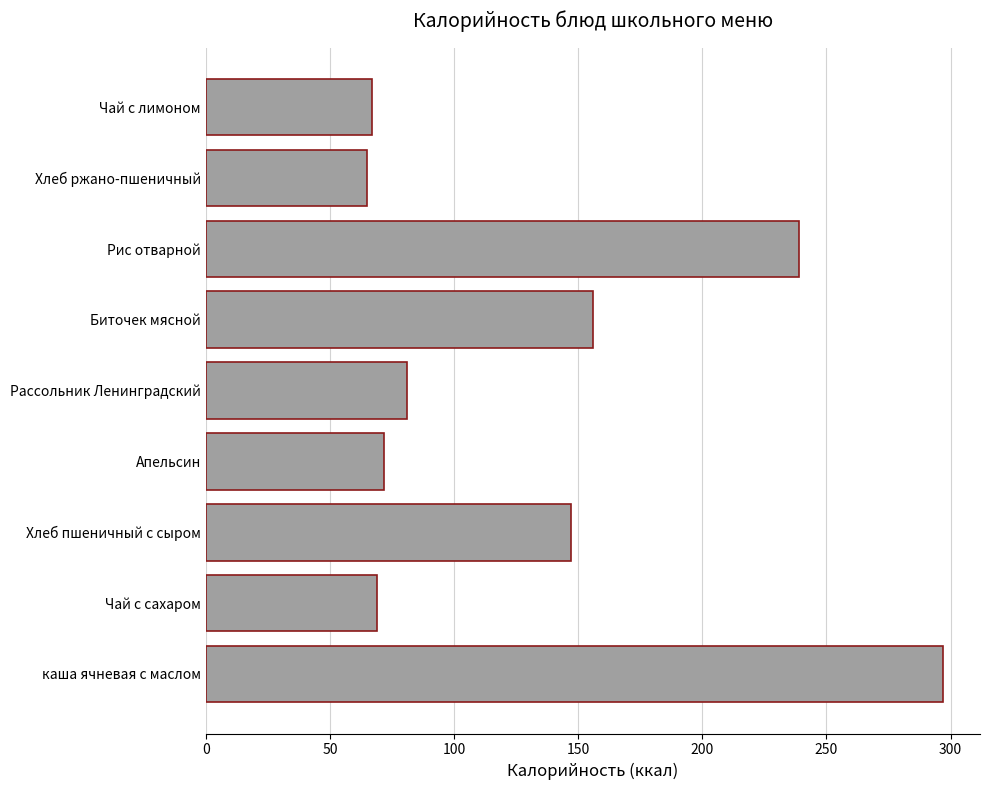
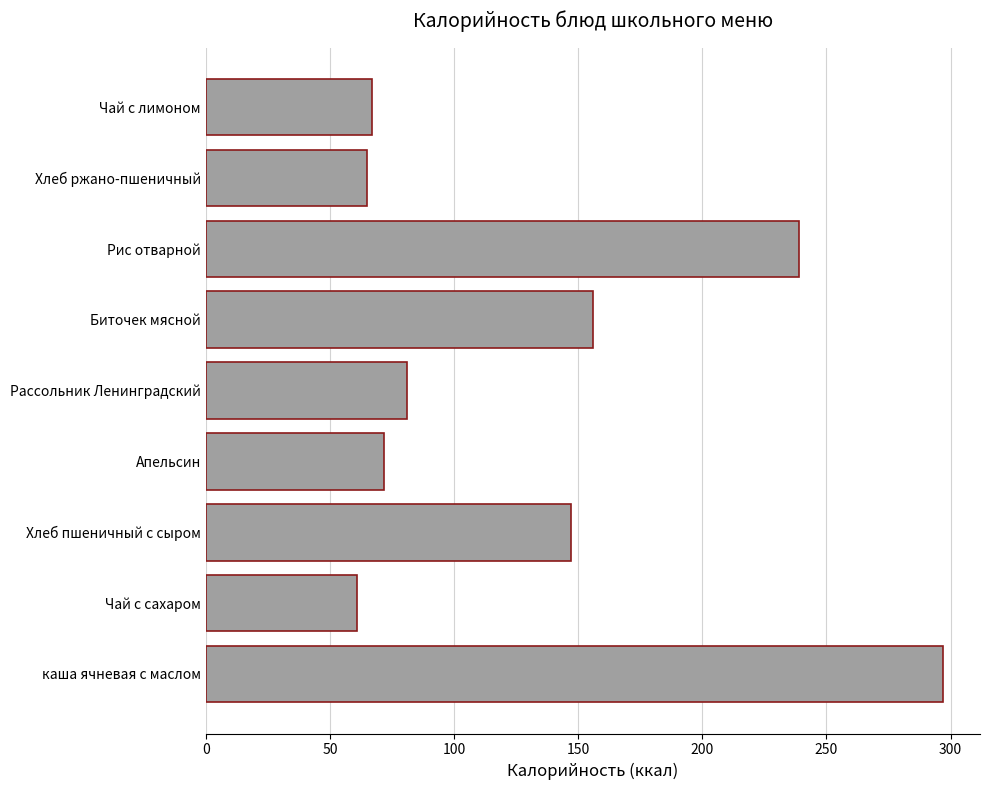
  {
    "Чай с лимоном": 67,
    "Хлеб ржано-пшеничный": 65,
    "Рис отварной": 239,
    "Биточек мясной": 156,
    "Рассольник Ленинградский": 81,
    "Апельсин": 72,
    "Хлеб пшеничный с сыром": 147,
-   "Чай с сахаром": 69,
+   "Чай с сахаром": 61,
    "каша ячневая с маслом": 297
  }
